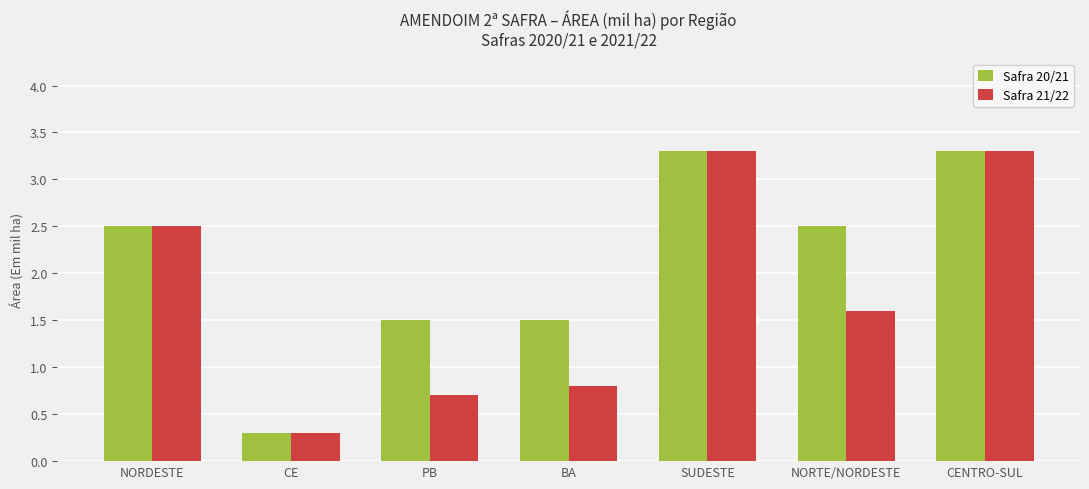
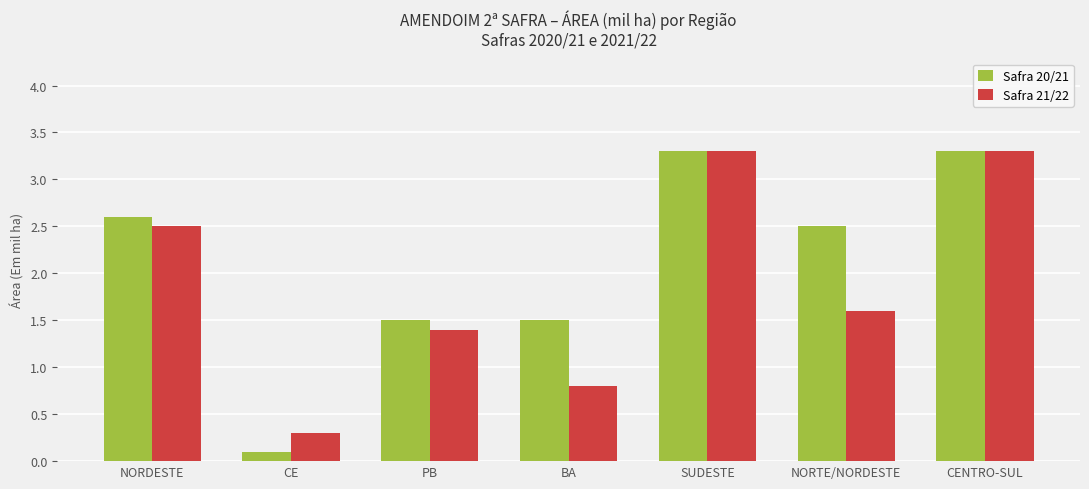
  {
    "Safra 20/21": {
-     "NORDESTE": 2.5,
-     "CE": 0.3,
+     "NORDESTE": 2.6,
+     "CE": 0.1,
      "PB": 1.5,
      "BA": 1.5,
      "SUDESTE": 3.3,
      "NORTE/NORDESTE": 2.5,
      "CENTRO-SUL": 3.3
    },
    "Safra 21/22": {
      "NORDESTE": 2.5,
      "CE": 0.3,
-     "PB": 0.7,
+     "PB": 1.4,
      "BA": 0.8,
      "SUDESTE": 3.3,
      "NORTE/NORDESTE": 1.6,
      "CENTRO-SUL": 3.3
    }
  }
